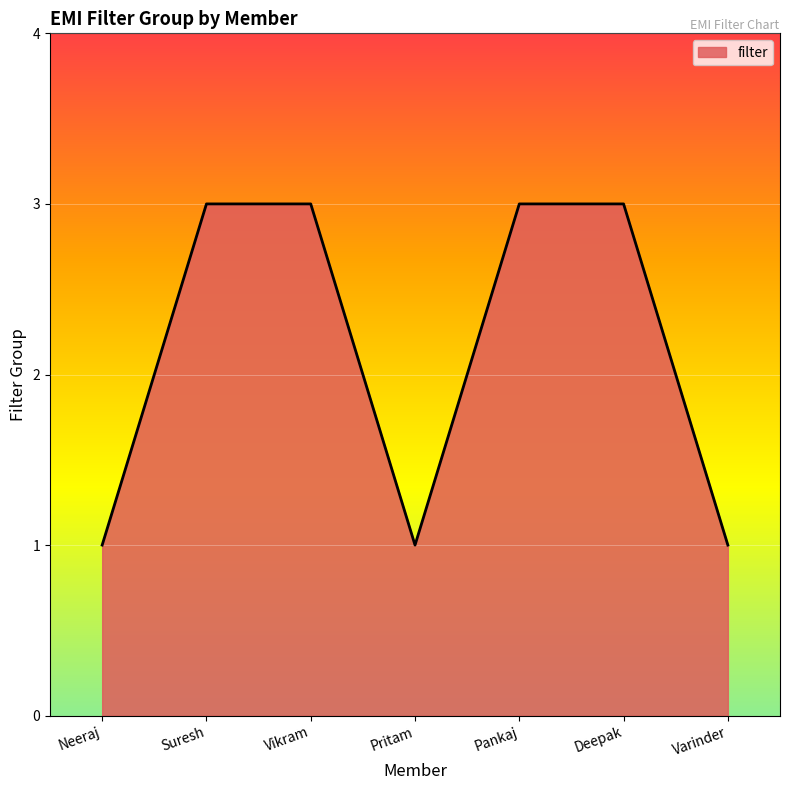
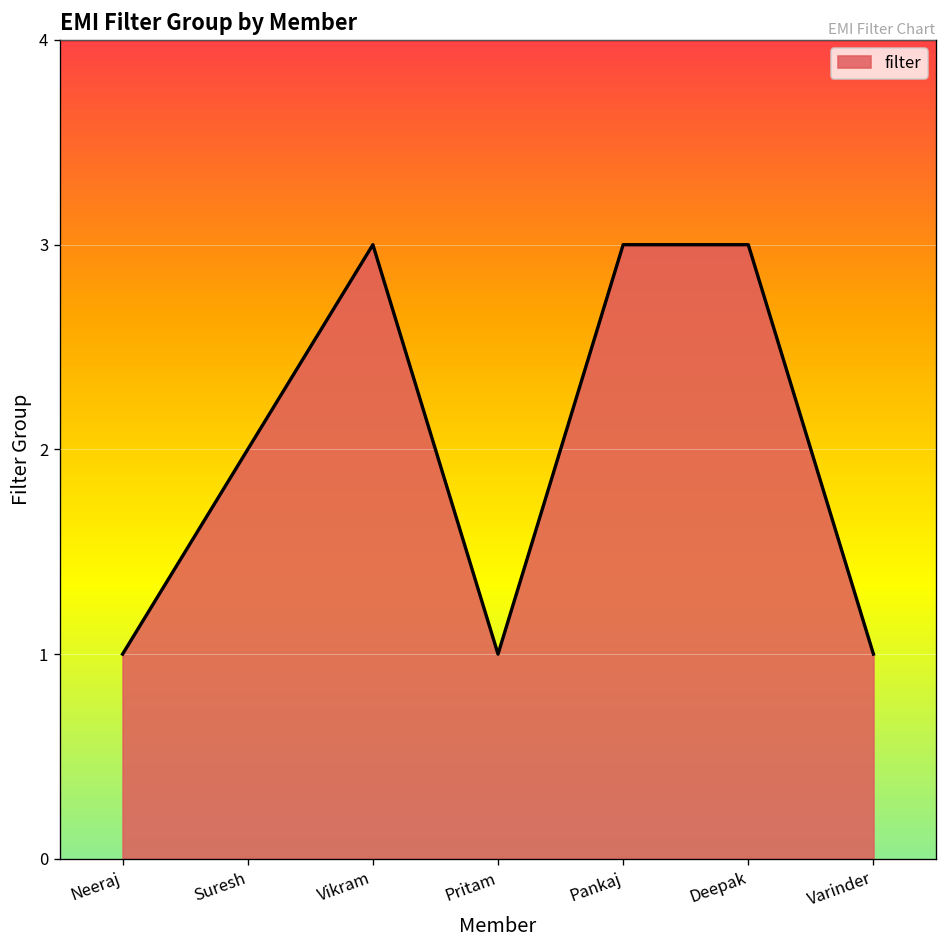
  {
    "Neeraj": 1,
-   "Suresh": 3,
+   "Suresh": 2,
    "Vikram": 3,
    "Pritam": 1,
    "Pankaj": 3,
    "Deepak": 3,
    "Varinder": 1
  }
